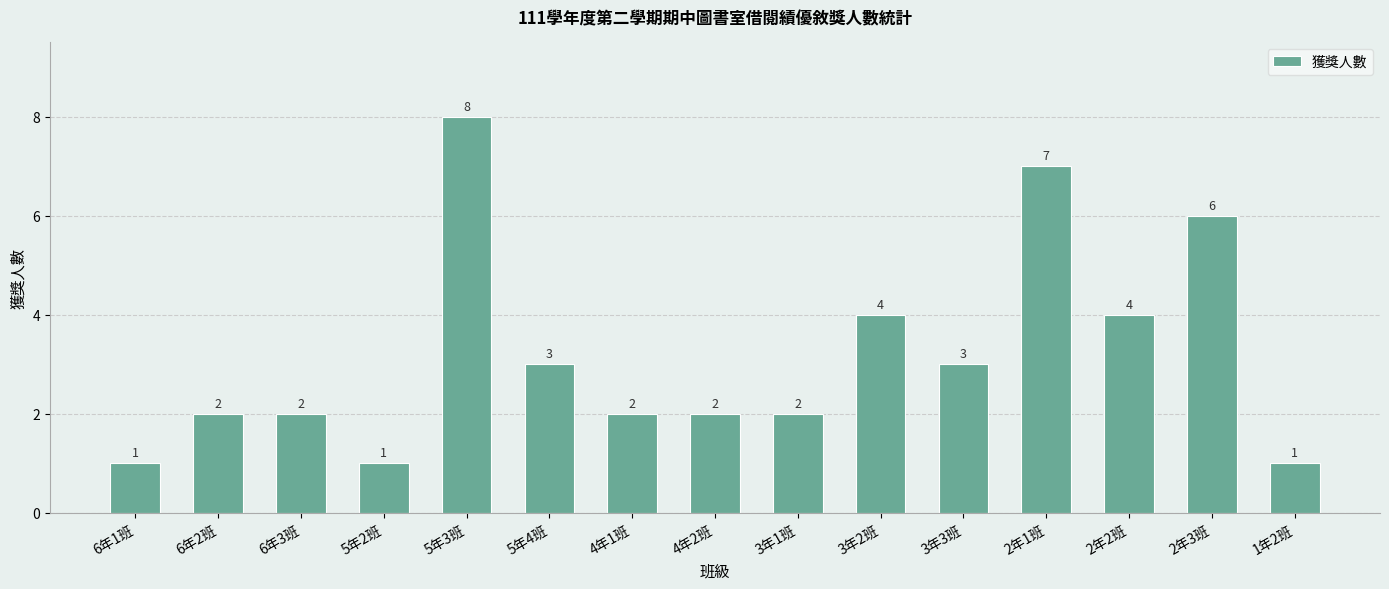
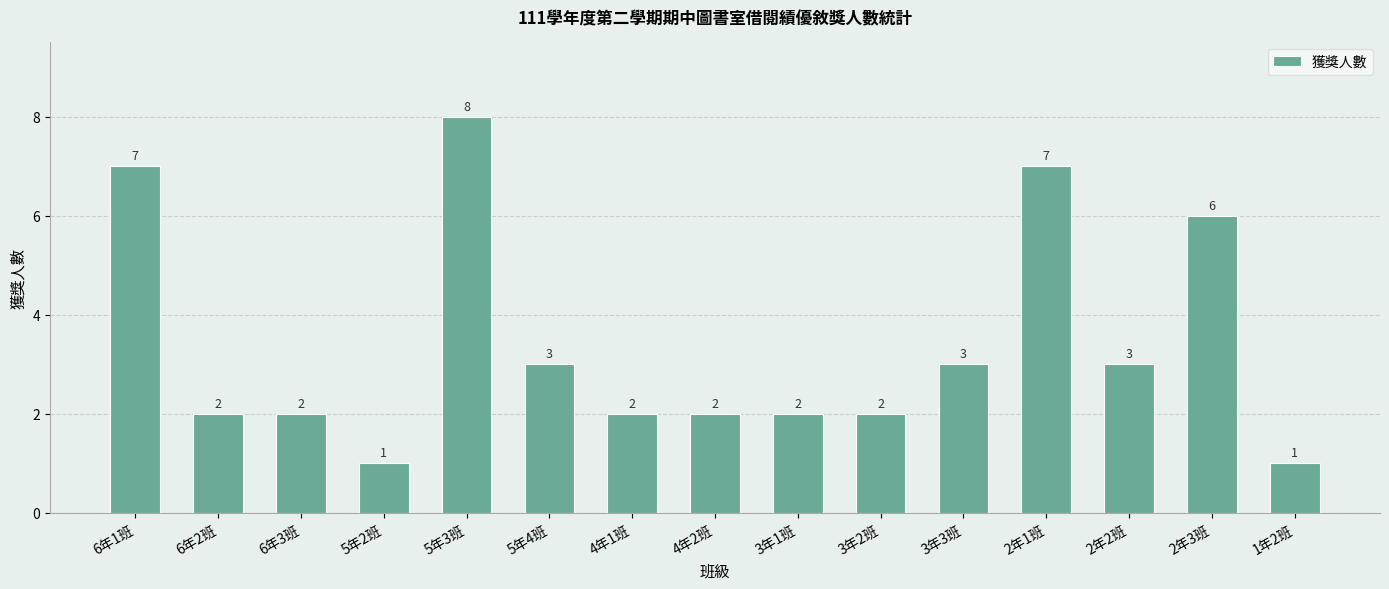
  {
-   "6年1班": 1,
+   "6年1班": 7,
    "6年2班": 2,
    "6年3班": 2,
    "5年2班": 1,
    "5年3班": 8,
    "5年4班": 3,
    "4年1班": 2,
    "4年2班": 2,
    "3年1班": 2,
-   "3年2班": 4,
+   "3年2班": 2,
    "3年3班": 3,
    "2年1班": 7,
-   "2年2班": 4,
+   "2年2班": 3,
    "2年3班": 6,
    "1年2班": 1
  }
